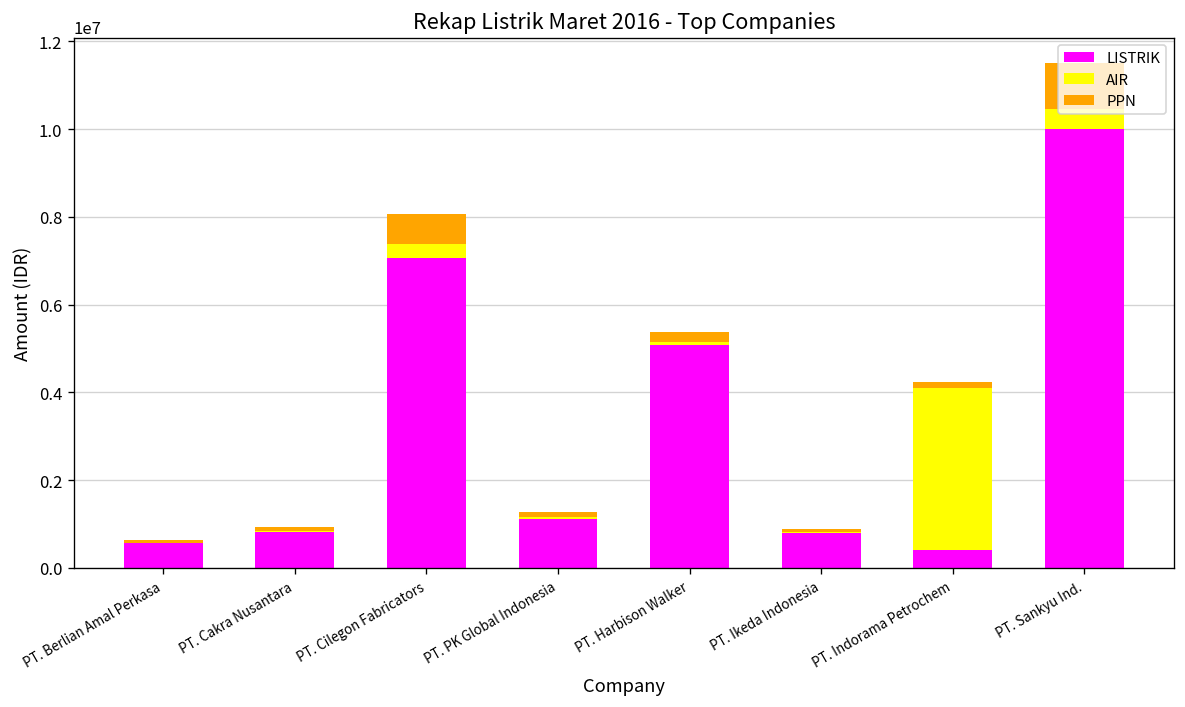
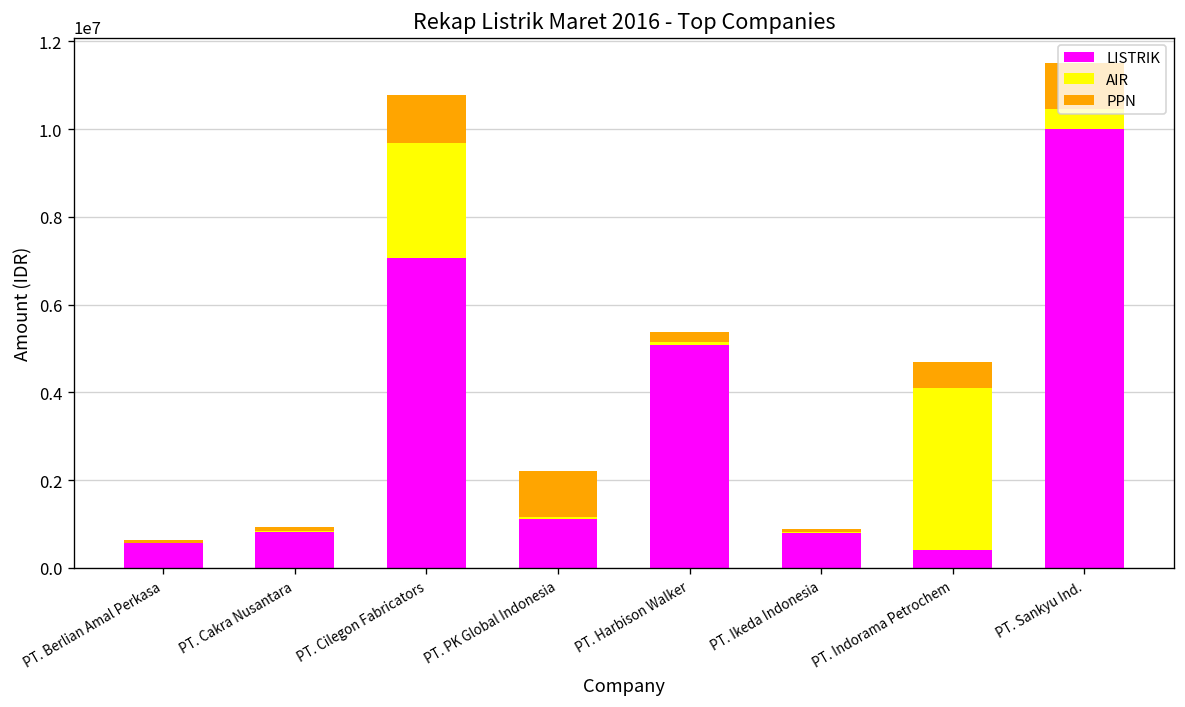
  {
    "LISTRIK": {
      "PT. Berlian Amal Perkasa": 600000,
      "PT. Cakra Nusantara": 800000,
      "PT. Cilegon Fabricators": 7100000,
      "PT. PK Global Indonesia": 1100000,
      "PT. Harbison Walker": 5100000,
      "PT. Ikeda Indonesia": 800000,
      "PT. Indorama Petrochem": 400000,
      "PT. Sankyu Ind.": 10000000
    },
    "AIR": {
-     "PT. Cilegon Fabricators": 300000,
+     "PT. Cilegon Fabricators": 2600000,
      "PT. Indorama Petrochem": 3700000
    },
    "PPN": {
      "PT. Cakra Nusantara": 100000,
-     "PT. Cilegon Fabricators": 700000,
-     "PT. PK Global Indonesia": 100000,
+     "PT. Cilegon Fabricators": 1100000,
+     "PT. PK Global Indonesia": 1000000,
      "PT. Harbison Walker": 200000,
      "PT. Ikeda Indonesia": 100000,
-     "PT. Indorama Petrochem": 100000
+     "PT. Indorama Petrochem": 600000
    }
  }
